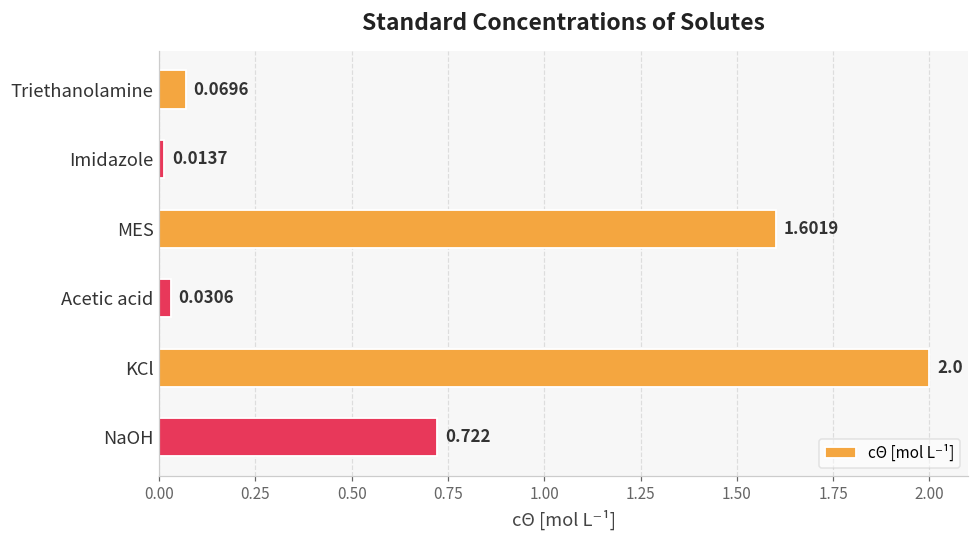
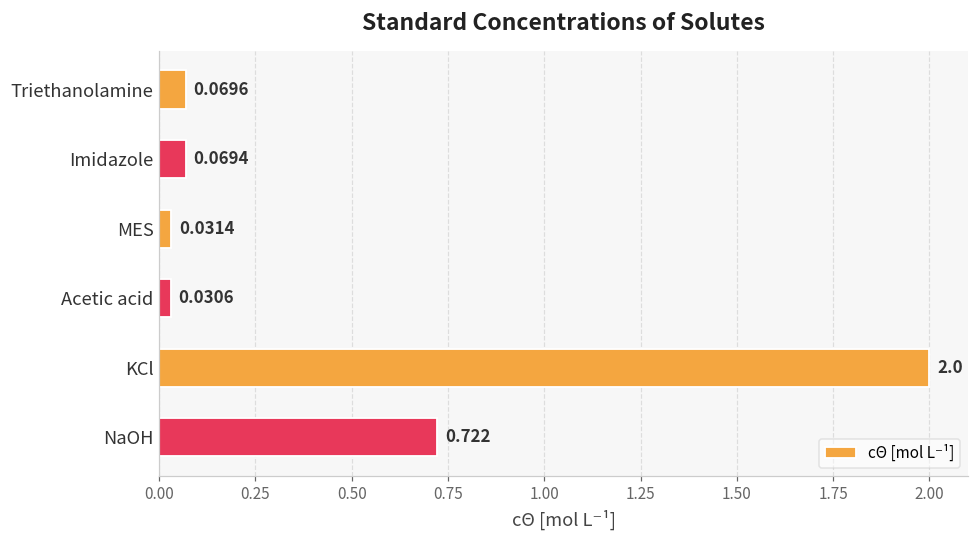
  {
    "Triethanolamine": 0.0696,
-   "Imidazole": 0.0137,
-   "MES": 1.6019,
+   "Imidazole": 0.0694,
+   "MES": 0.0314,
    "Acetic acid": 0.0306,
    "KCl": 2.0,
    "NaOH": 0.722
  }
